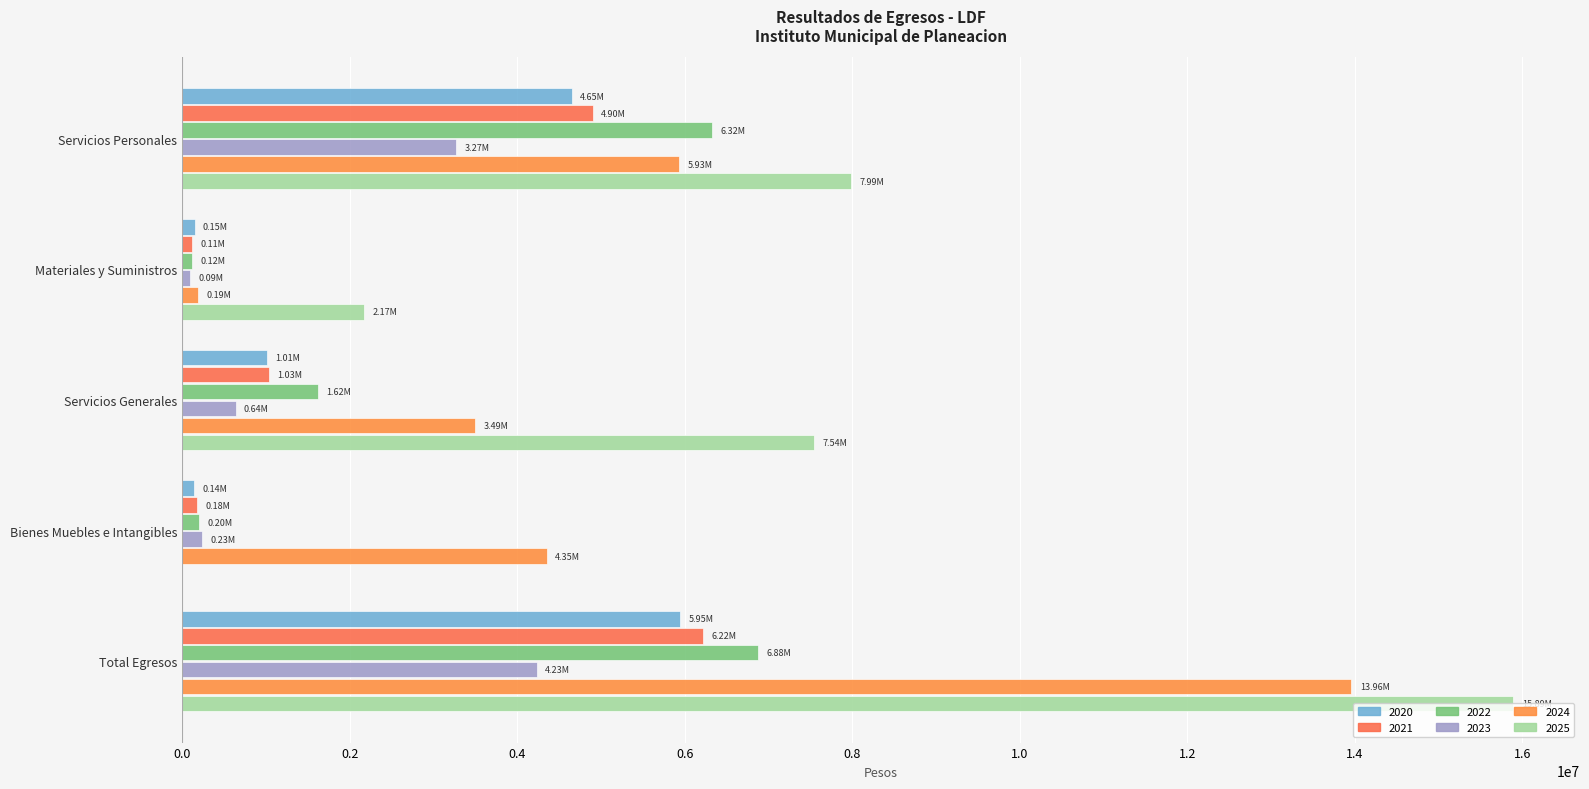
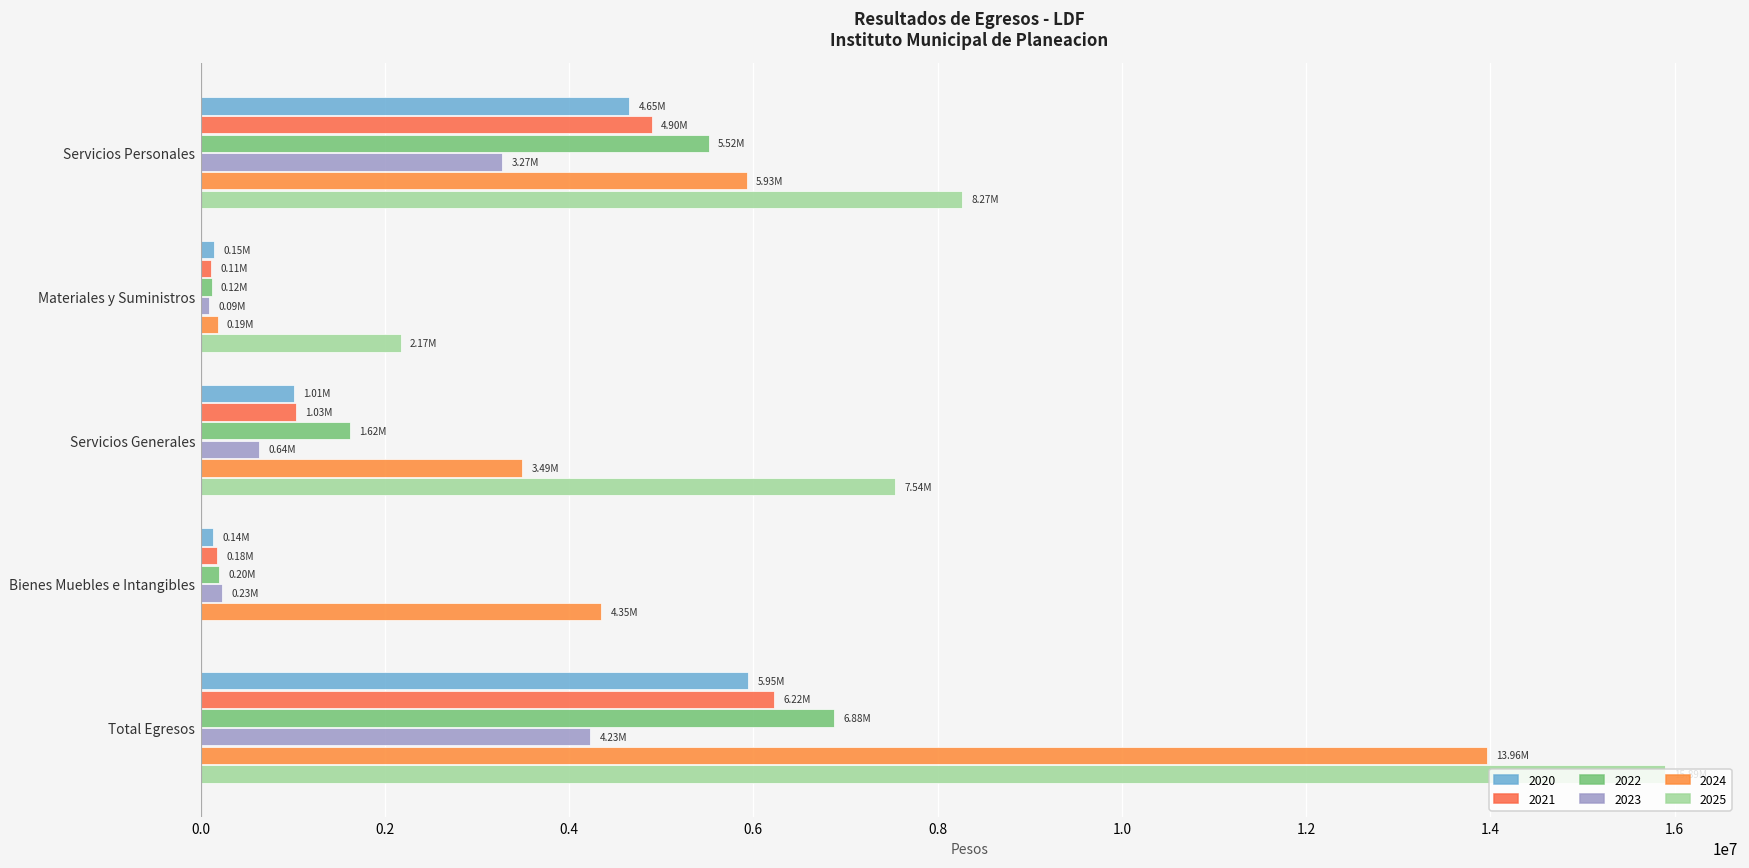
  {
    "2022": {
-     "Servicios Personales": "6.32M",
+     "Servicios Personales": "5.52M",
      "Materiales y Suministros": "0.12M",
      "Servicios Generales": "1.62M",
      "Bienes Muebles e Intangibles": "0.20M",
      "Total Egresos": "6.88M"
    },
    "2025": {
-     "Servicios Personales": "7.99M",
+     "Servicios Personales": "8.27M",
      "Materiales y Suministros": "2.17M",
      "Servicios Generales": "7.54M"
    }
  }
